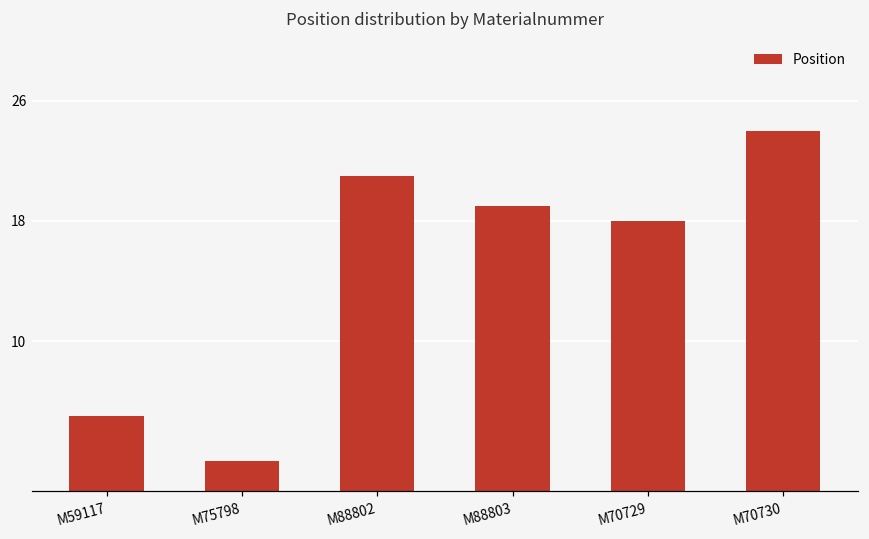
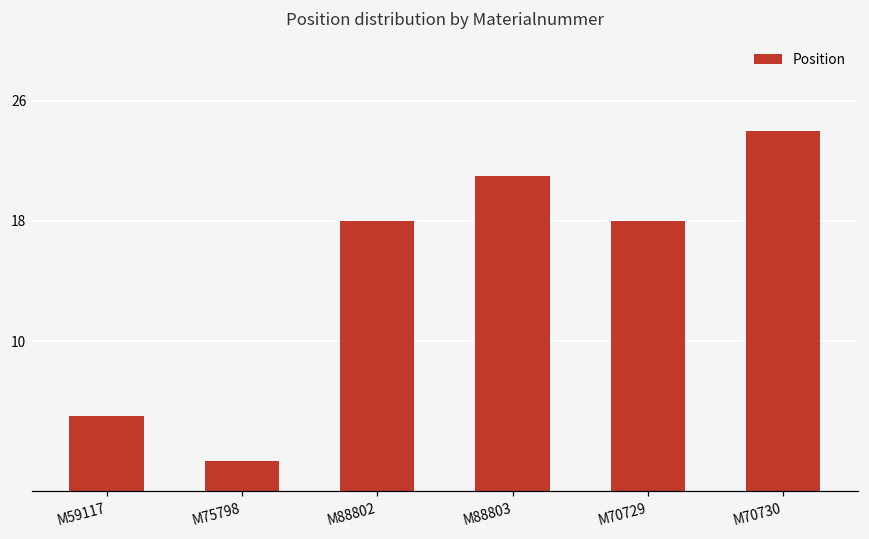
  {
    "M59117": 5,
    "M75798": 2,
-   "M88802": 21,
-   "M88803": 19,
+   "M88802": 18,
+   "M88803": 21,
    "M70729": 18,
    "M70730": 24
  }
